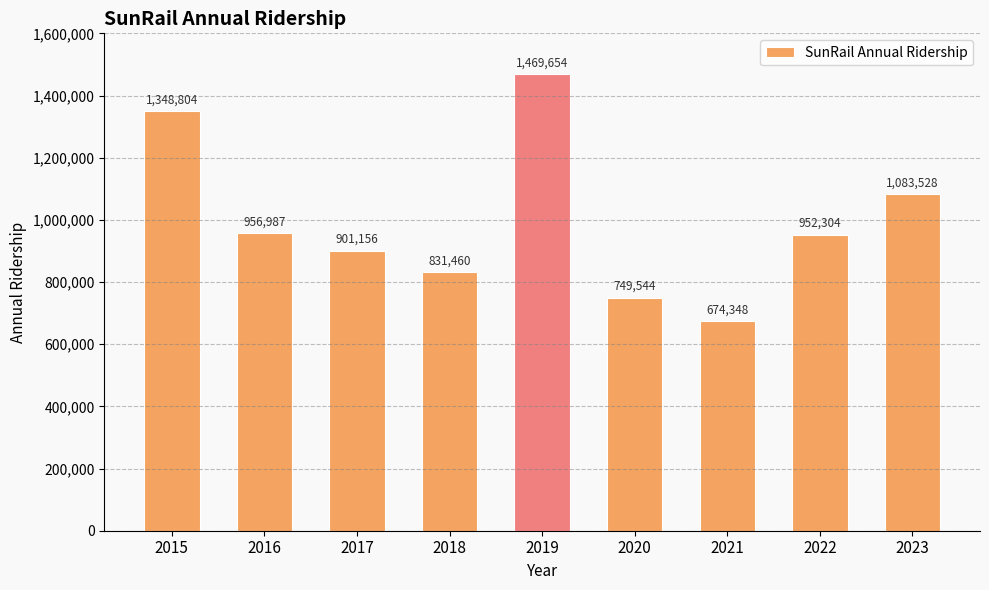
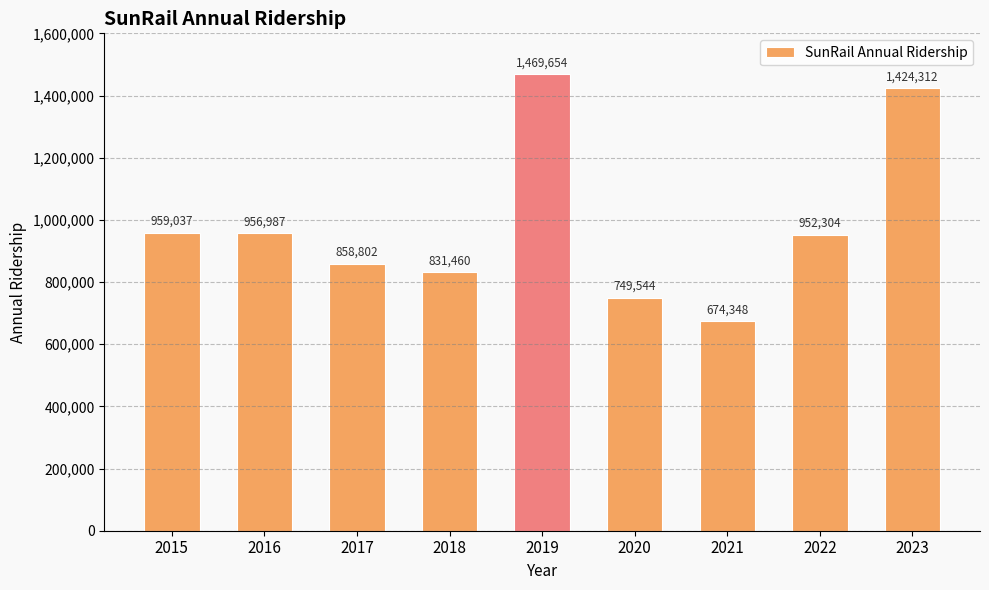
  {
-   "2015": "1,348,804",
+   "2015": "959,037",
    "2016": "956,987",
-   "2017": "901,156",
+   "2017": "858,802",
    "2018": "831,460",
    "2019": "1,469,654",
    "2020": "749,544",
    "2021": "674,348",
    "2022": "952,304",
-   "2023": "1,083,528"
+   "2023": "1,424,312"
  }
